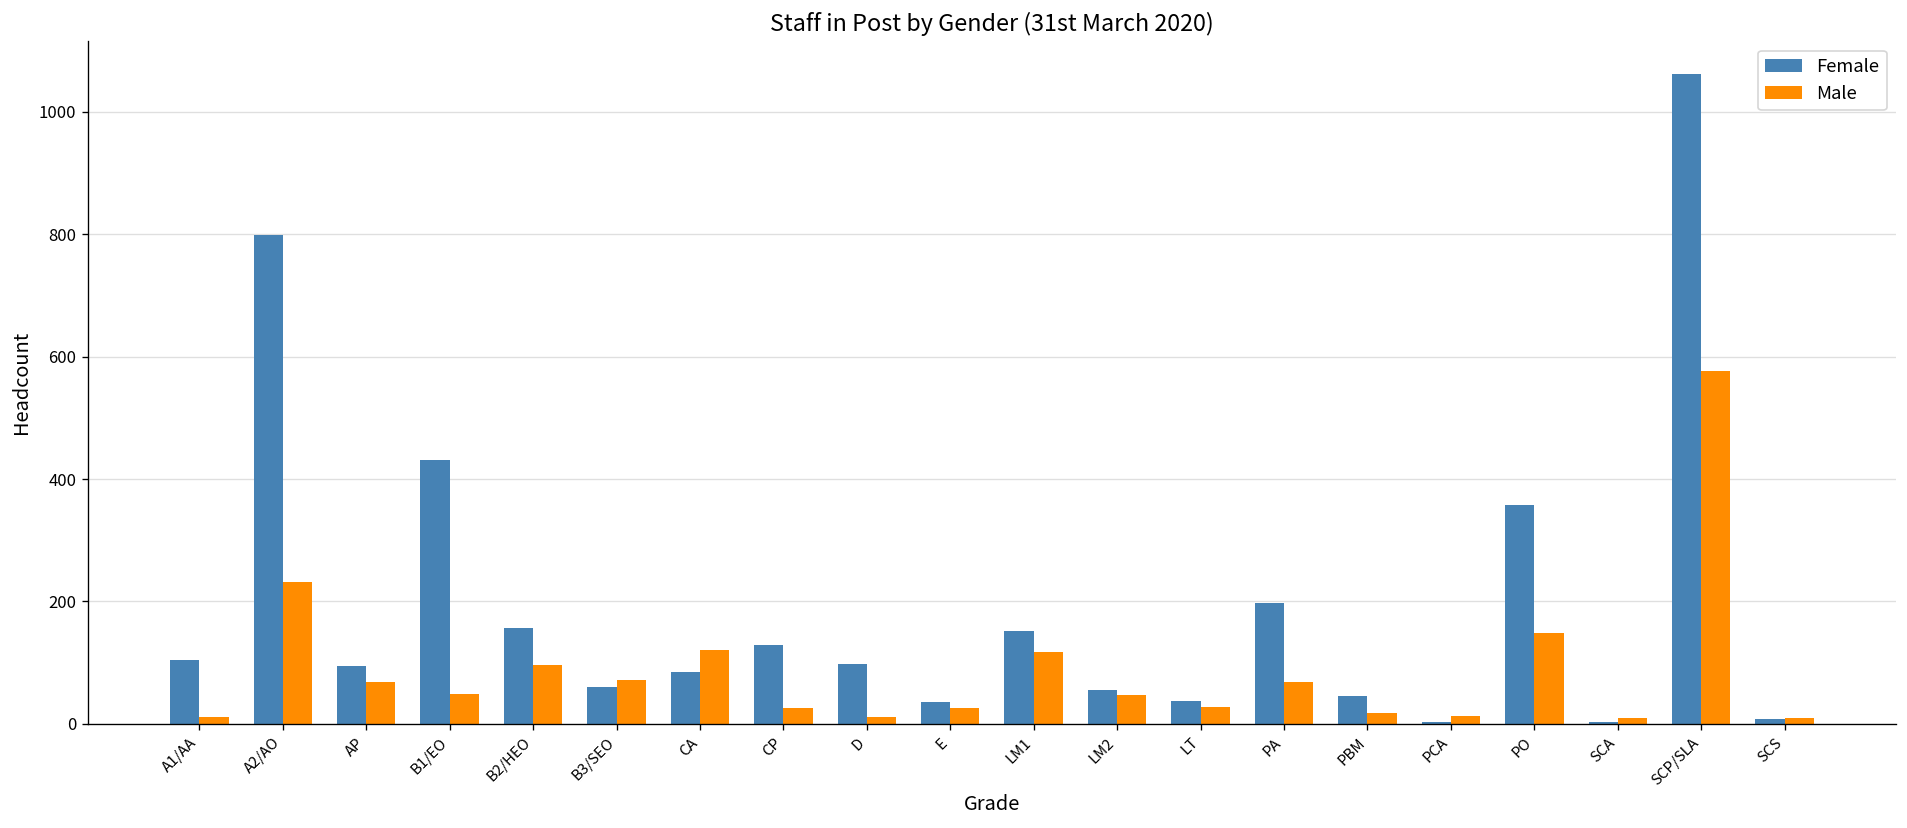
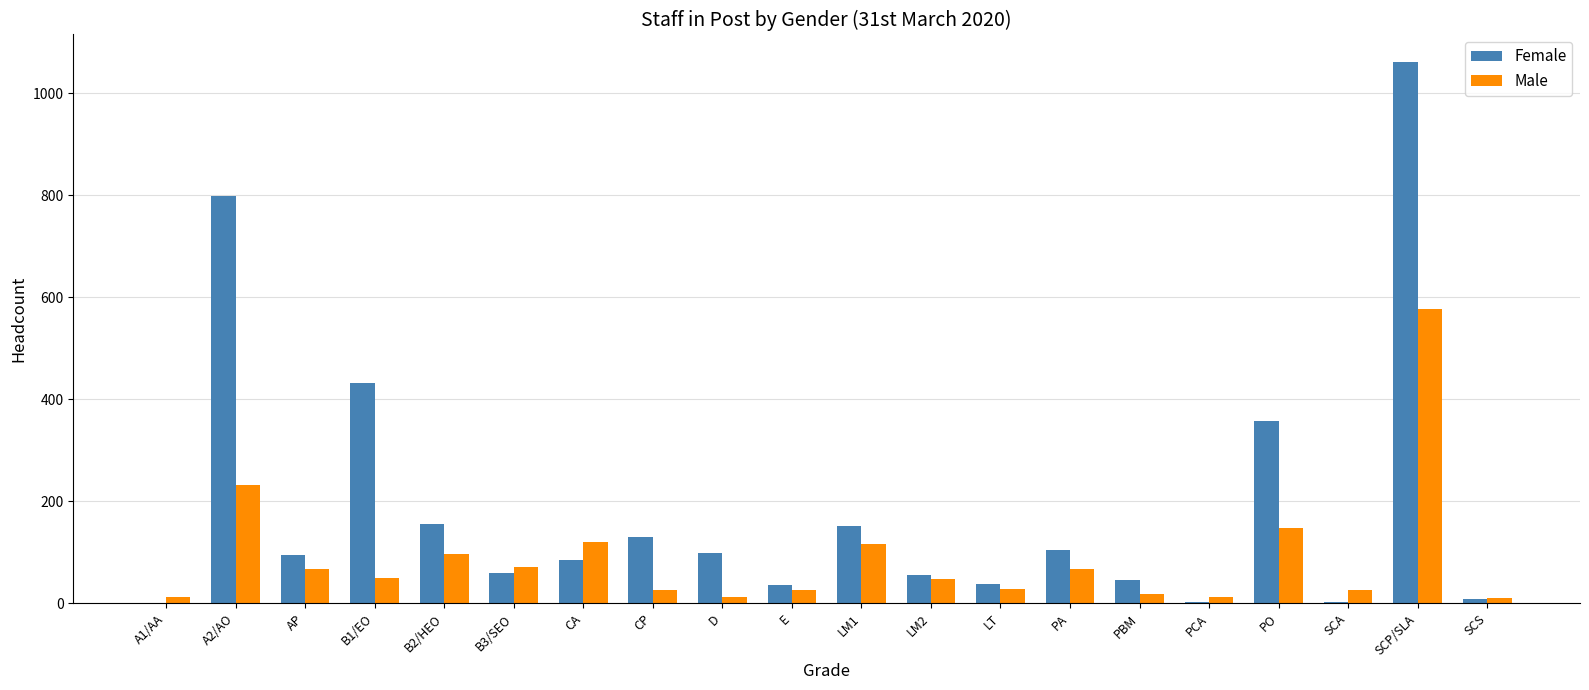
  {
    "Female": {
-     "A1/AA": 110,
+     "A1/AA": 0,
      "A2/AO": 800,
      "AP": 100,
      "B1/EO": 430,
      "B2/HEO": 160,
      "B3/SEO": 60,
      "CA": 90,
      "CP": 130,
      "D": 100,
      "E": 40,
      "LM1": 150,
      "LM2": 60,
      "LT": 40,
-     "PA": 200,
+     "PA": 100,
      "PBM": 50,
      "PO": 360,
      "SCP/SLA": 1060,
      "SCS": 10
    },
    "Male": {
      "A1/AA": 10,
      "A2/AO": 230,
      "AP": 70,
      "B1/EO": 50,
      "B2/HEO": 100,
      "B3/SEO": 70,
      "CA": 120,
      "CP": 30,
      "D": 10,
      "E": 30,
      "LM1": 120,
      "LM2": 50,
      "LT": 30,
      "PA": 70,
      "PBM": 20,
      "PCA": 10,
      "PO": 150,
-     "SCA": 10,
+     "SCA": 30,
      "SCP/SLA": 580,
      "SCS": 10
    }
  }
